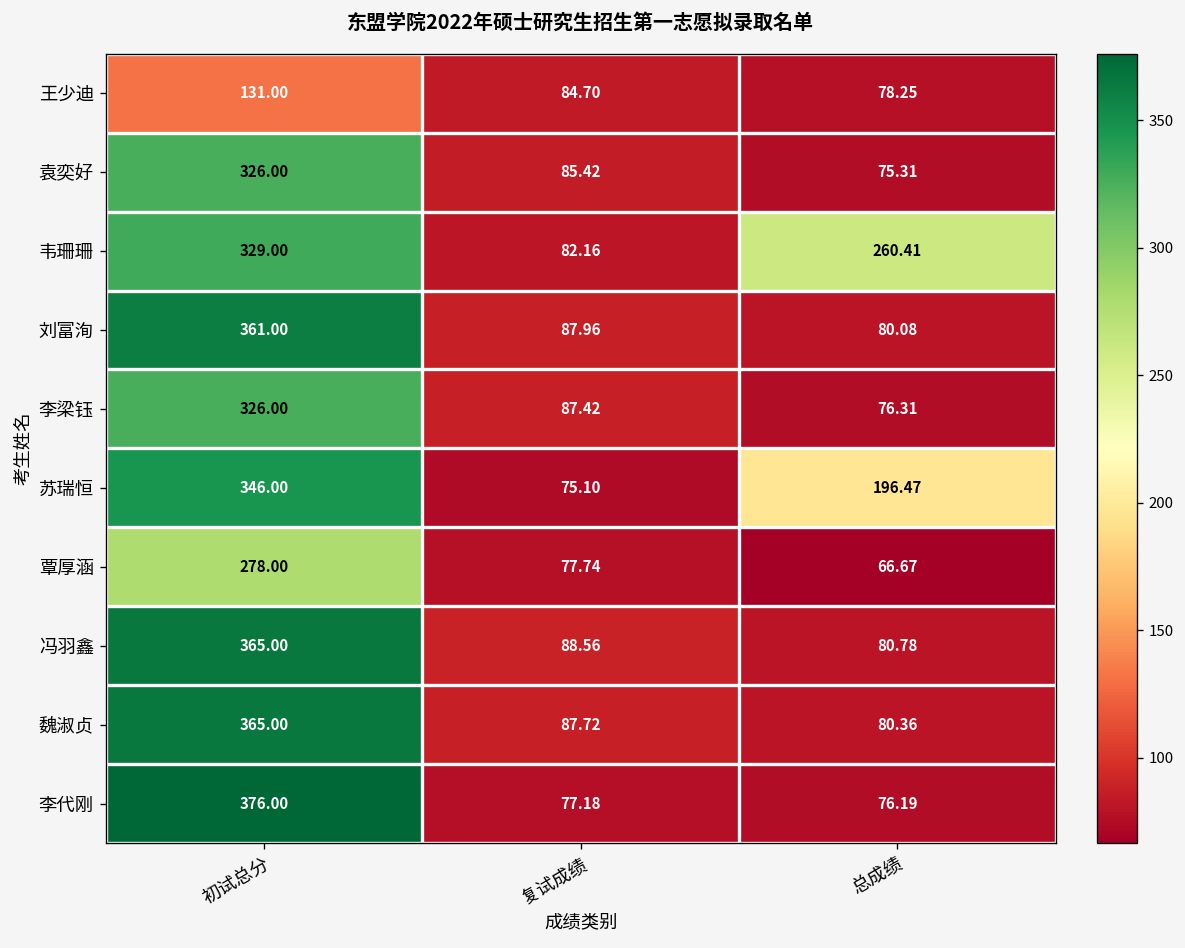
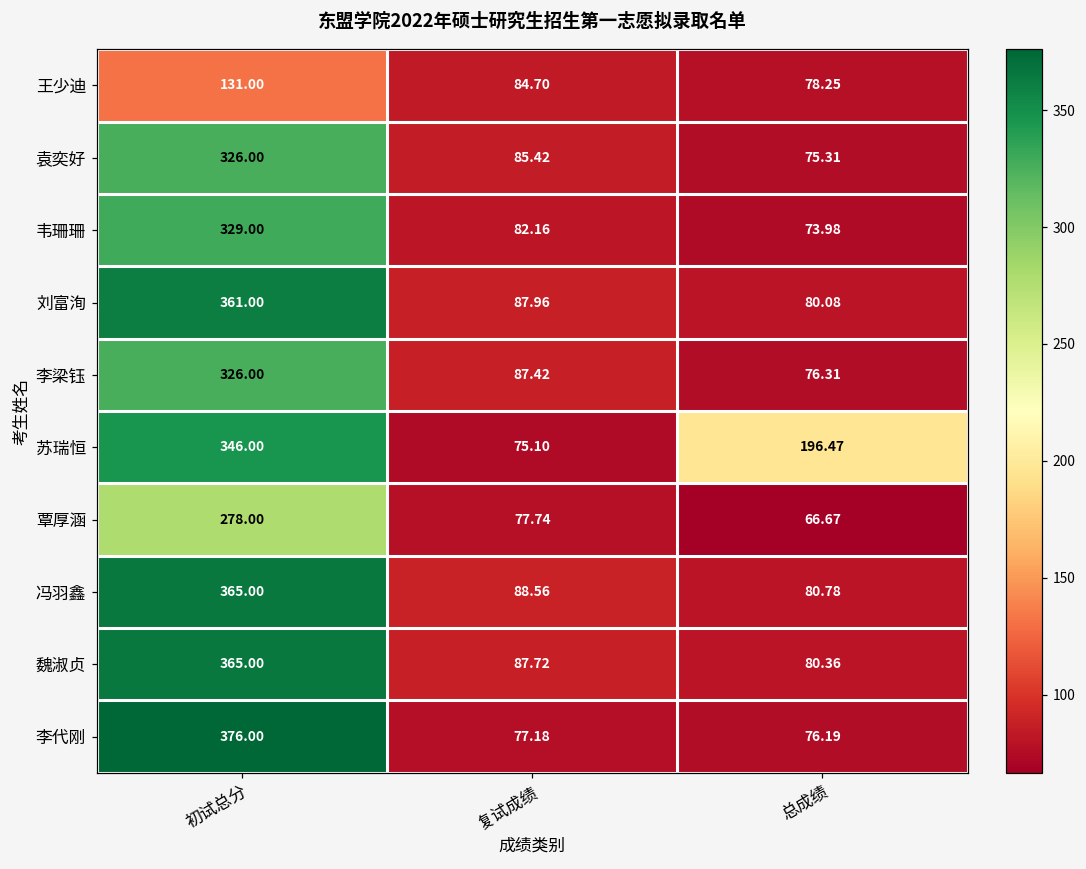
  {
    "王少迪": {
      "初试总分": 131.00,
      "复试成绩": 84.70,
      "总成绩": 78.25
    },
    "袁奕好": {
      "初试总分": 326.00,
      "复试成绩": 85.42,
      "总成绩": 75.31
    },
    "韦珊珊": {
      "初试总分": 329.00,
      "复试成绩": 82.16,
-     "总成绩": 260.41
+     "总成绩": 73.98
    },
    "刘富洵": {
      "初试总分": 361.00,
      "复试成绩": 87.96,
      "总成绩": 80.08
    },
    "李梁钰": {
      "初试总分": 326.00,
      "复试成绩": 87.42,
      "总成绩": 76.31
    },
    "苏瑞恒": {
      "初试总分": 346.00,
      "复试成绩": 75.10,
      "总成绩": 196.47
    },
    "覃厚涵": {
      "初试总分": 278.00,
      "复试成绩": 77.74,
      "总成绩": 66.67
    },
    "冯羽鑫": {
      "初试总分": 365.00,
      "复试成绩": 88.56,
      "总成绩": 80.78
    },
    "魏淑贞": {
      "初试总分": 365.00,
      "复试成绩": 87.72,
      "总成绩": 80.36
    },
    "李代刚": {
      "初试总分": 376.00,
      "复试成绩": 77.18,
      "总成绩": 76.19
    }
  }
